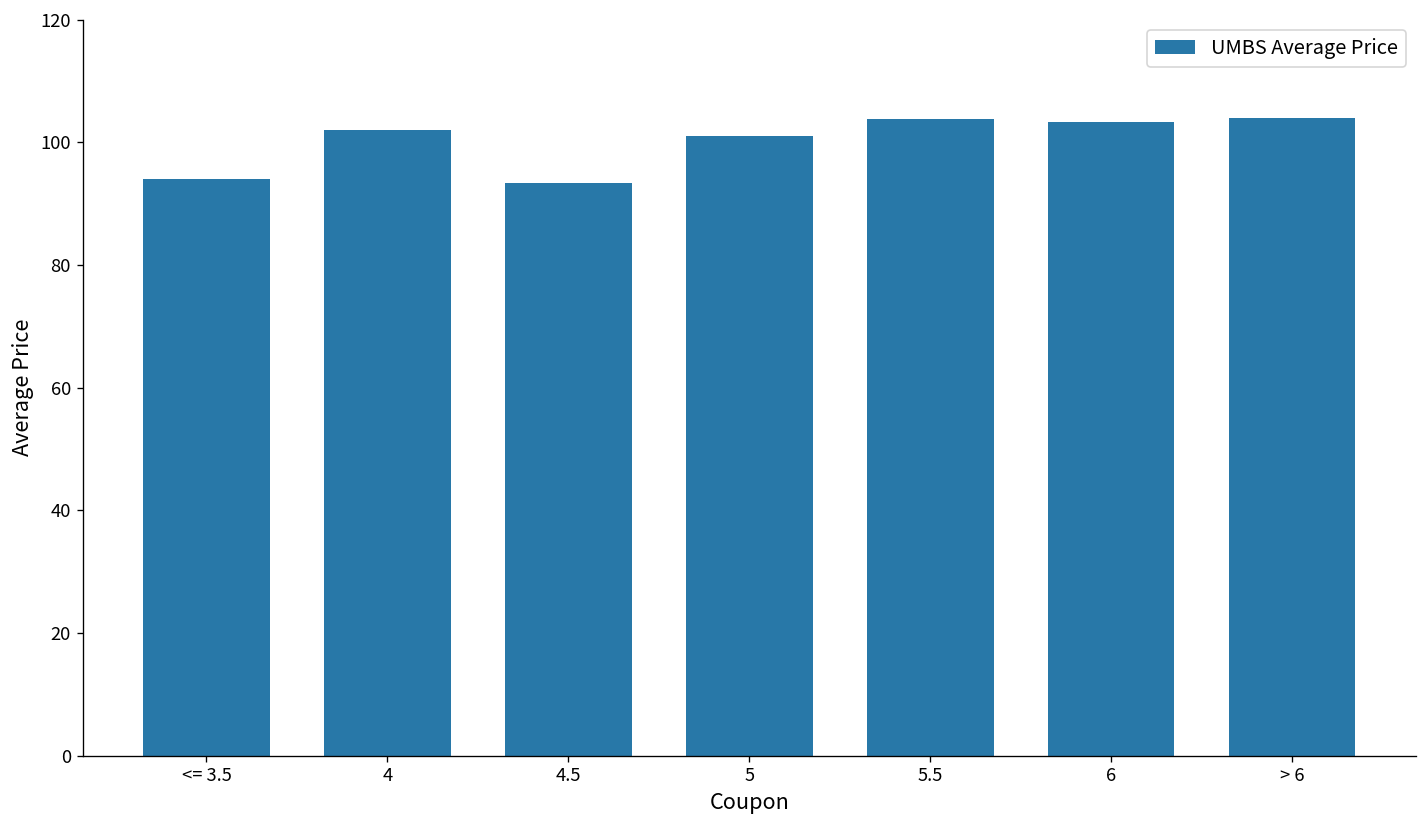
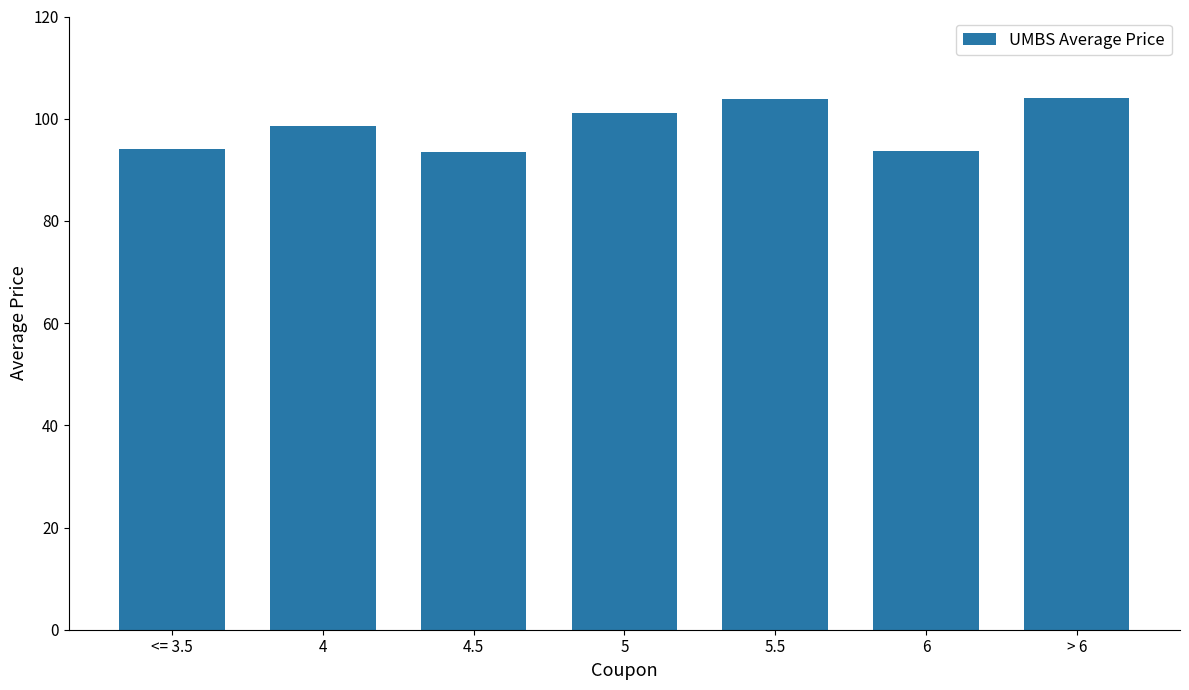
  {
    "<= 3.5": 94,
-   "4": 102,
+   "4": 99,
    "4.5": 93,
    "5": 101,
    "5.5": 104,
-   "6": 103,
+   "6": 94,
    "> 6": 104
  }
